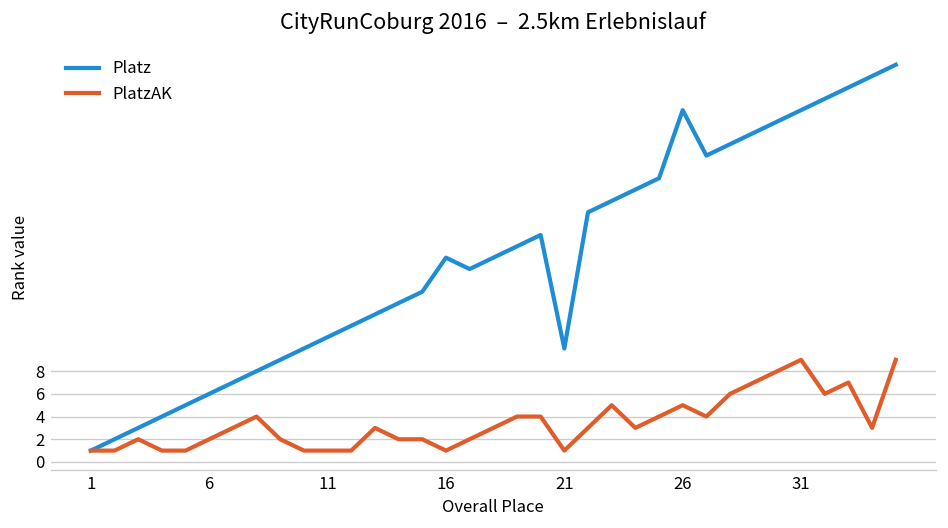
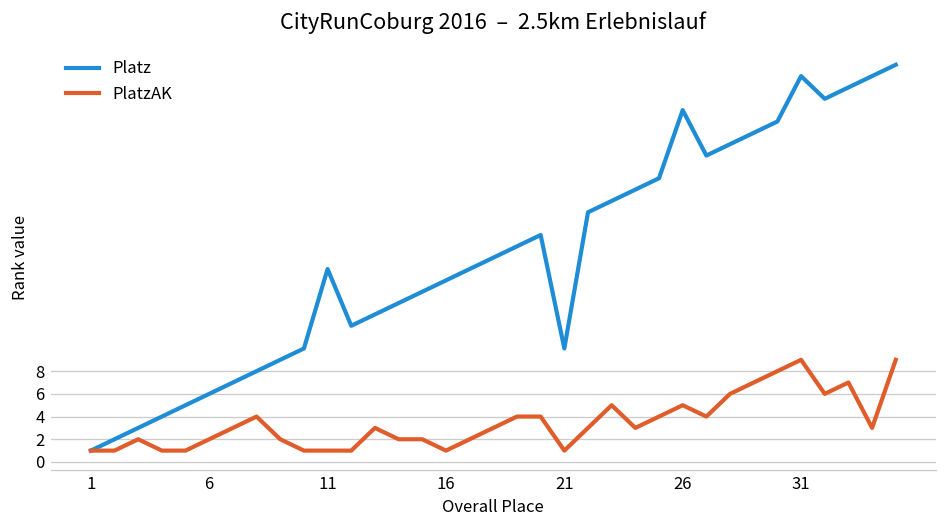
  {
    "Platz": {
      "6": 6,
-     "11": 11,
-     "16": 18,
+     "11": 17,
+     "16": 16,
      "21": 10,
      "26": 31,
-     "31": 31
+     "31": 34
    },
    "PlatzAK": {
      "6": 2,
      "11": 1,
      "16": 1,
      "21": 1,
      "26": 5,
      "31": 9
    }
  }
